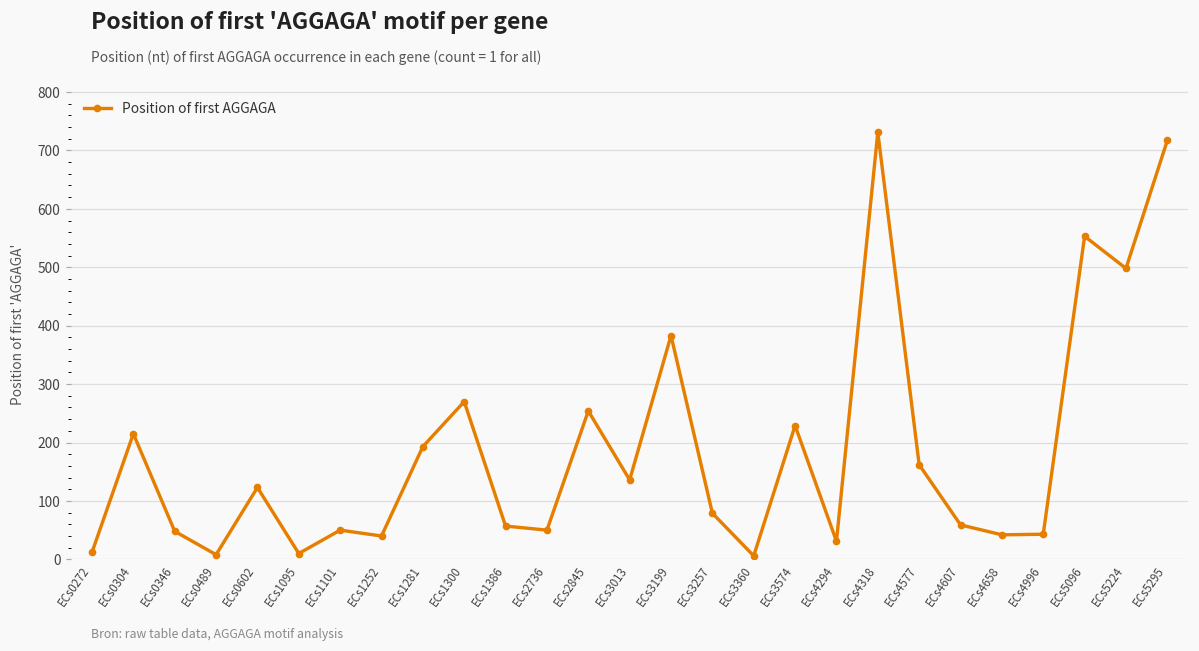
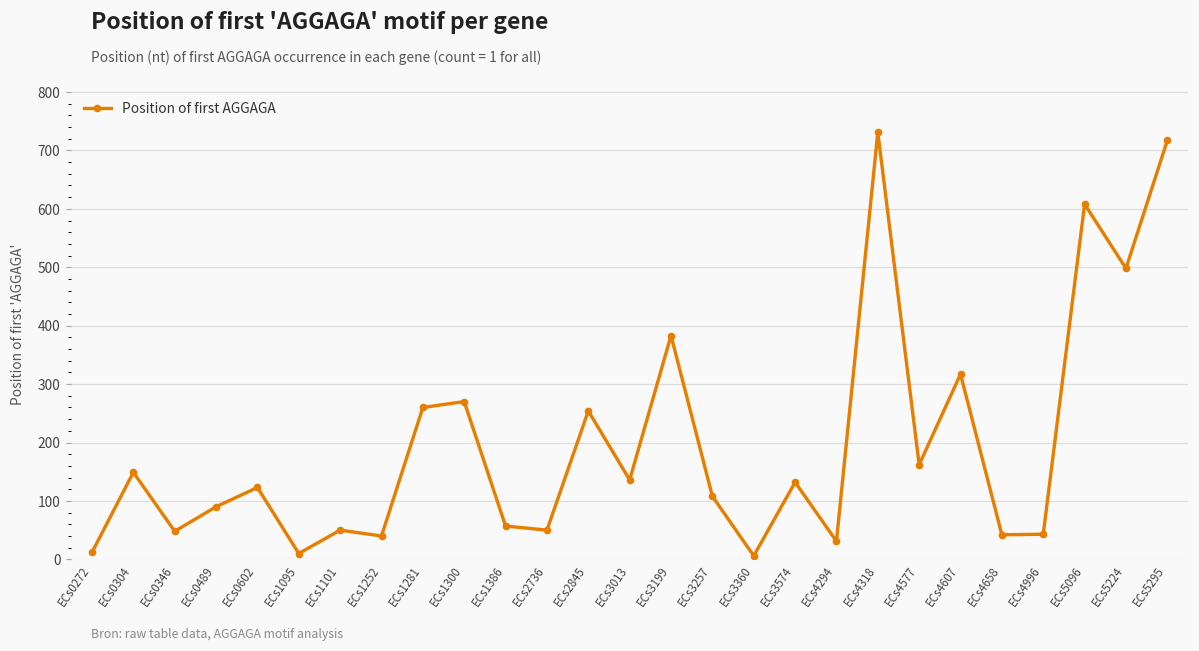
  {
    "ECs0272": 10,
-   "ECs0304": 220,
+   "ECs0304": 150,
    "ECs0346": 50,
-   "ECs0489": 10,
+   "ECs0489": 90,
    "ECs0602": 120,
    "ECs1095": 10,
    "ECs1101": 50,
    "ECs1252": 40,
-   "ECs1281": 190,
+   "ECs1281": 260,
    "ECs1300": 270,
    "ECs1386": 60,
    "ECs2736": 50,
    "ECs2845": 250,
    "ECs3013": 140,
    "ECs3199": 380,
-   "ECs3257": 80,
+   "ECs3257": 110,
    "ECs3360": 10,
-   "ECs3574": 230,
+   "ECs3574": 130,
    "ECs4294": 30,
    "ECs4318": 730,
    "ECs4577": 160,
-   "ECs4607": 60,
+   "ECs4607": 320,
    "ECs4658": 40,
    "ECs4996": 40,
-   "ECs5096": 550,
+   "ECs5096": 610,
    "ECs5224": 500,
    "ECs5295": 720
  }
